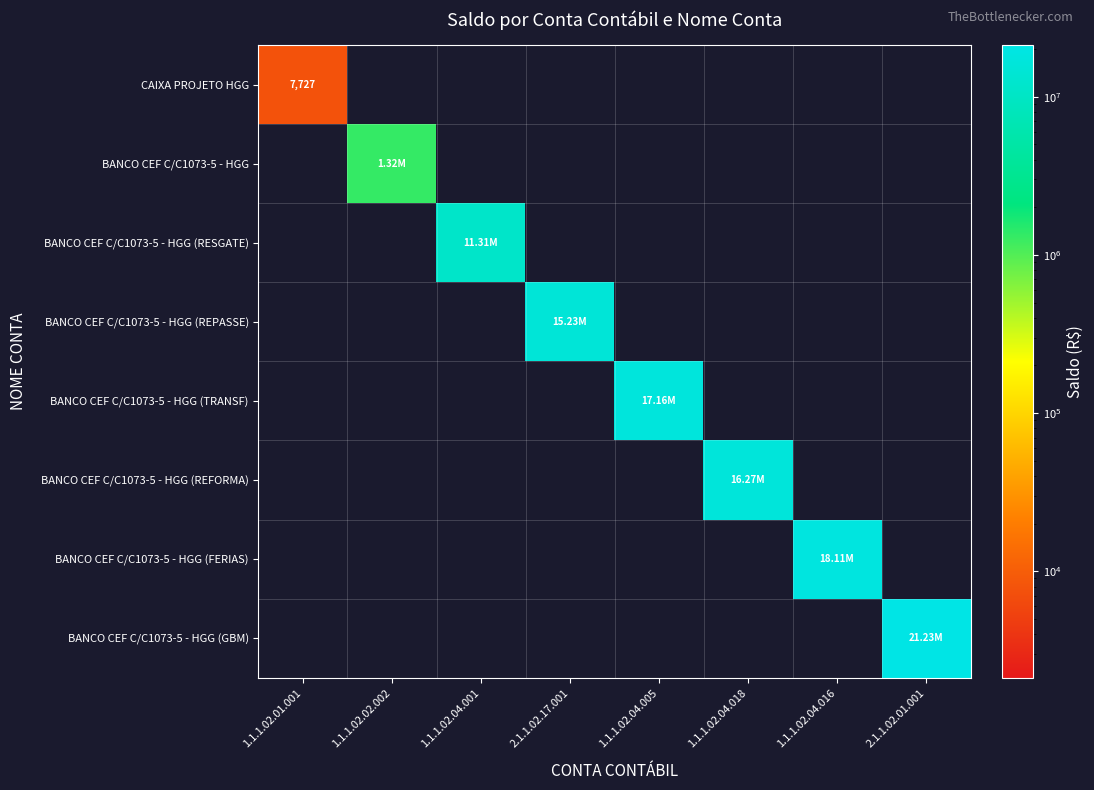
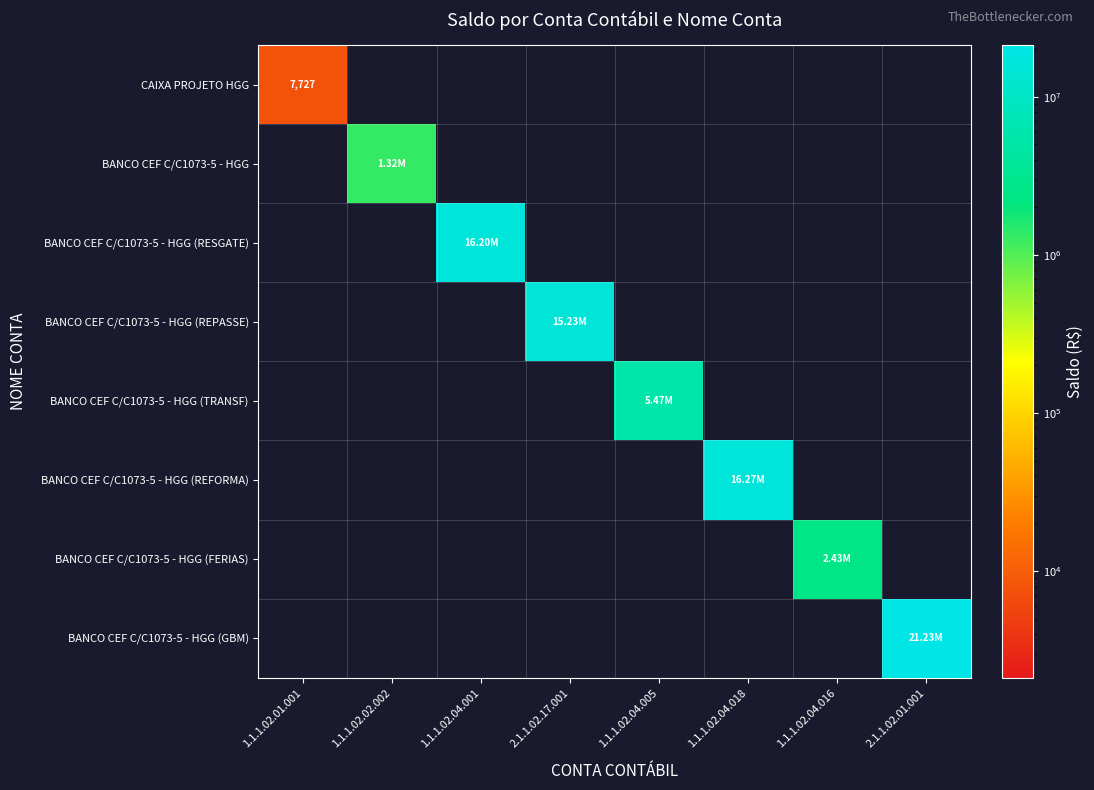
  {
    "CAIXA PROJETO HGG": {
      "1.1.1.02.01.001": "7,727"
    },
    "BANCO CEF C/C1073-5 - HGG": {
      "1.1.1.02.02.002": "1.32M"
    },
    "BANCO CEF C/C1073-5 - HGG (RESGATE)": {
-     "1.1.1.02.04.001": "11.31M"
+     "1.1.1.02.04.001": "16.20M"
    },
    "BANCO CEF C/C1073-5 - HGG (REPASSE)": {
      "2.1.1.02.17.001": "15.23M"
    },
    "BANCO CEF C/C1073-5 - HGG (TRANSF)": {
-     "1.1.1.02.04.005": "17.16M"
+     "1.1.1.02.04.005": "5.47M"
    },
    "BANCO CEF C/C1073-5 - HGG (REFORMA)": {
      "1.1.1.02.04.018": "16.27M"
    },
    "BANCO CEF C/C1073-5 - HGG (FERIAS)": {
-     "1.1.1.02.04.016": "18.11M"
+     "1.1.1.02.04.016": "2.43M"
    },
    "BANCO CEF C/C1073-5 - HGG (GBM)": {
      "2.1.1.02.01.001": "21.23M"
    }
  }
